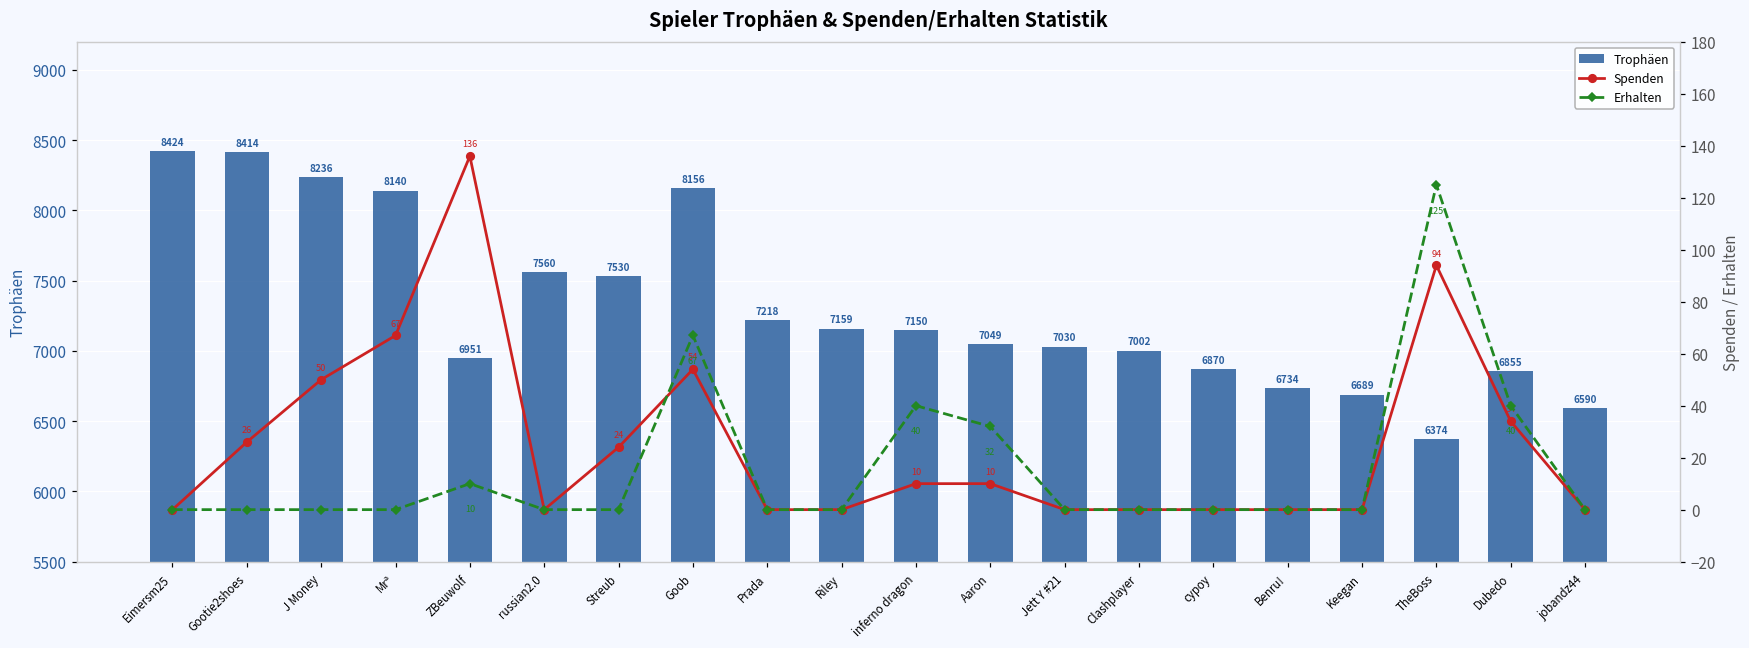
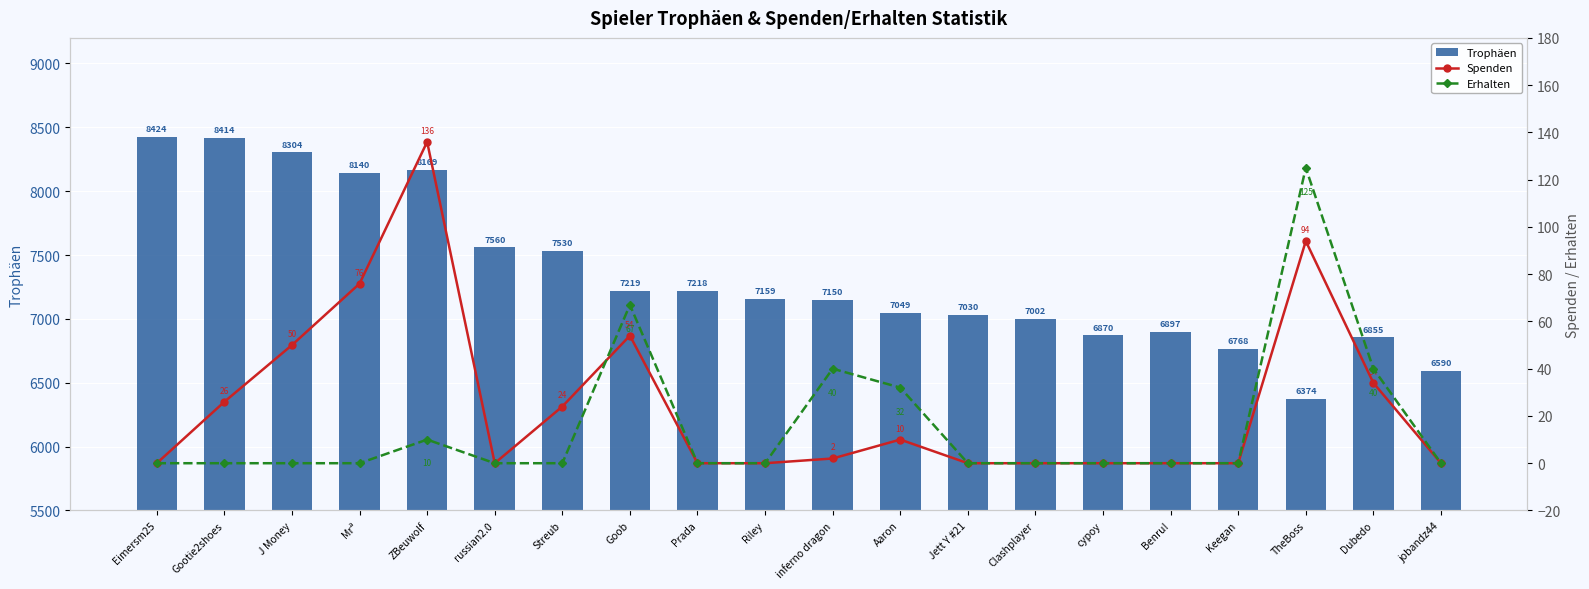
  {
    "Trophäen": {
      "Eimersm25": 8424,
      "Gootie2shoes": 8414,
-     "J Money": 8236,
+     "J Money": 8304,
      "Mrª": 8140,
-     "ZBeuwolf": 6951,
+     "ZBeuwolf": 8169,
      "russian2.0": 7560,
      "Streub": 7530,
-     "Goob": 8156,
+     "Goob": 7219,
      "Prada": 7218,
      "Riley": 7159,
      "inferno dragon": 7150,
      "Aaron": 7049,
      "Jett Y #21": 7030,
      "Clashplayer": 7002,
      "cypoy": 6870,
-     "Benru!": 6734,
-     "Keegan": 6689,
+     "Benru!": 6897,
+     "Keegan": 6768,
      "TheBoss": 6374,
      "Dubedo": 6855,
      "jobandz44": 6590
    },
    "Spenden": {
      "Gootie2shoes": 26,
      "J Money": 50,
-     "Mrª": 67,
+     "Mrª": 76,
      "ZBeuwolf": 136,
      "Streub": 24,
-     "inferno dragon": 10,
+     "inferno dragon": 2,
      "Aaron": 10,
      "TheBoss": 94
    },
    "Erhalten": {
      "ZBeuwolf": 10,
      "inferno dragon": 40,
      "Aaron": 32,
      "TheBoss": 125,
      "Dubedo": 40
    }
  }
